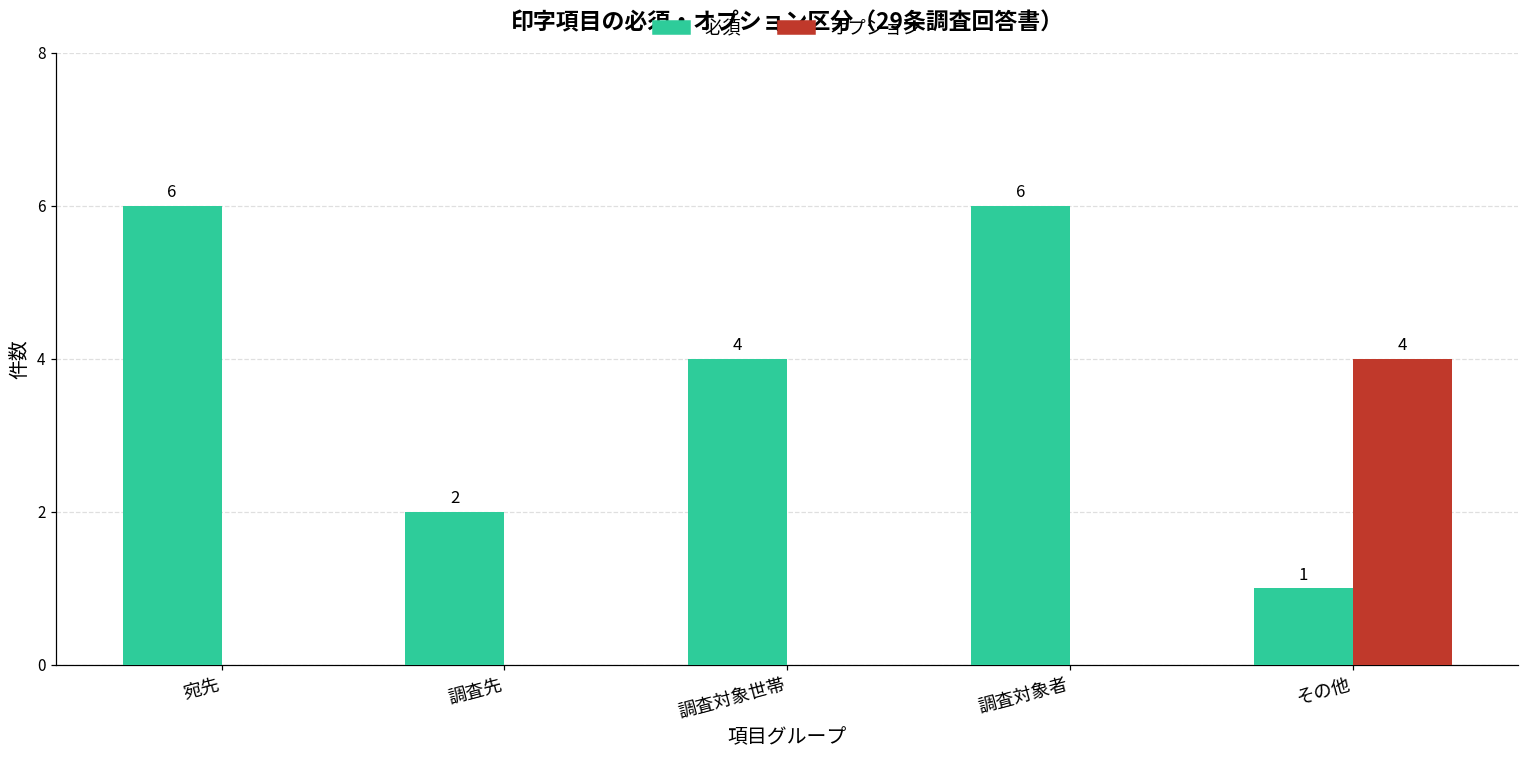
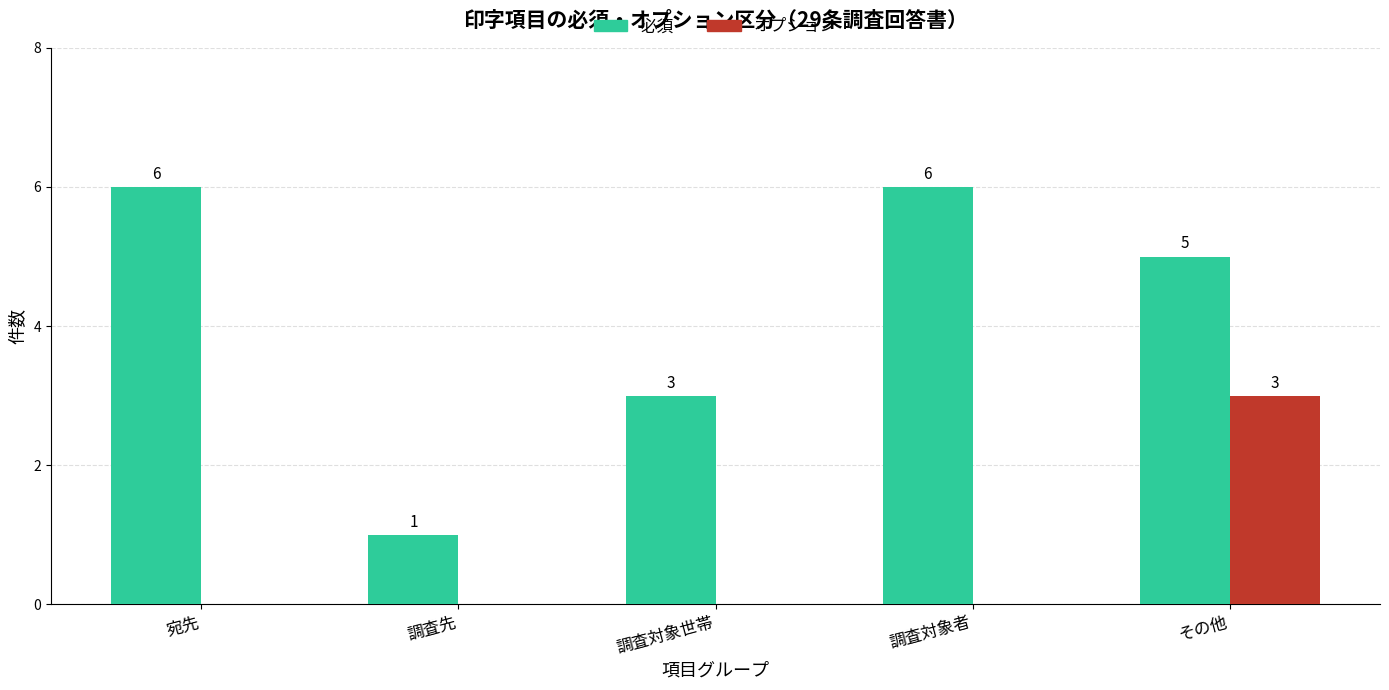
  {
    "必須": {
      "宛先": 6,
-     "調査先": 2,
-     "調査対象世帯": 4,
+     "調査先": 1,
+     "調査対象世帯": 3,
      "調査対象者": 6,
-     "その他": 1
+     "その他": 5
    },
    "オプション": {
-     "その他": 4
+     "その他": 3
    }
  }
